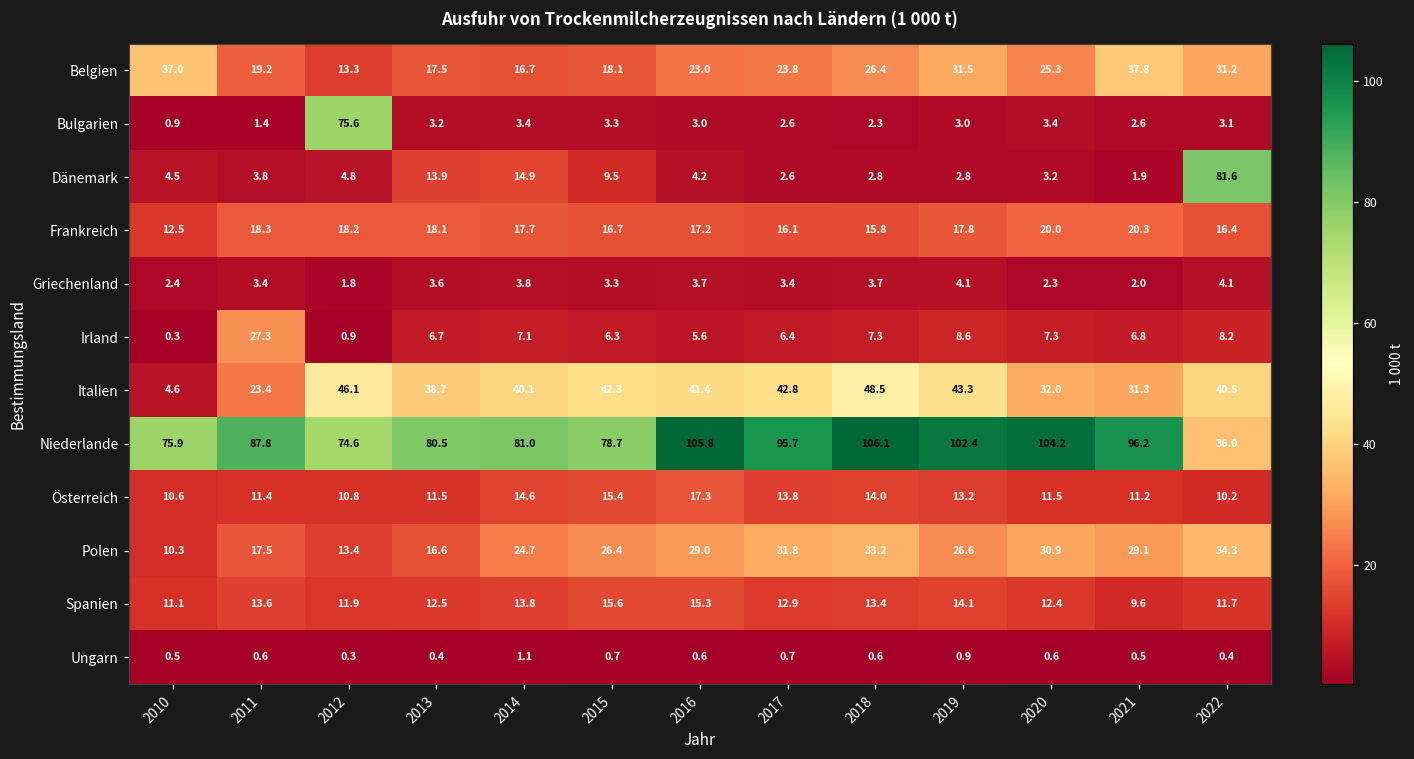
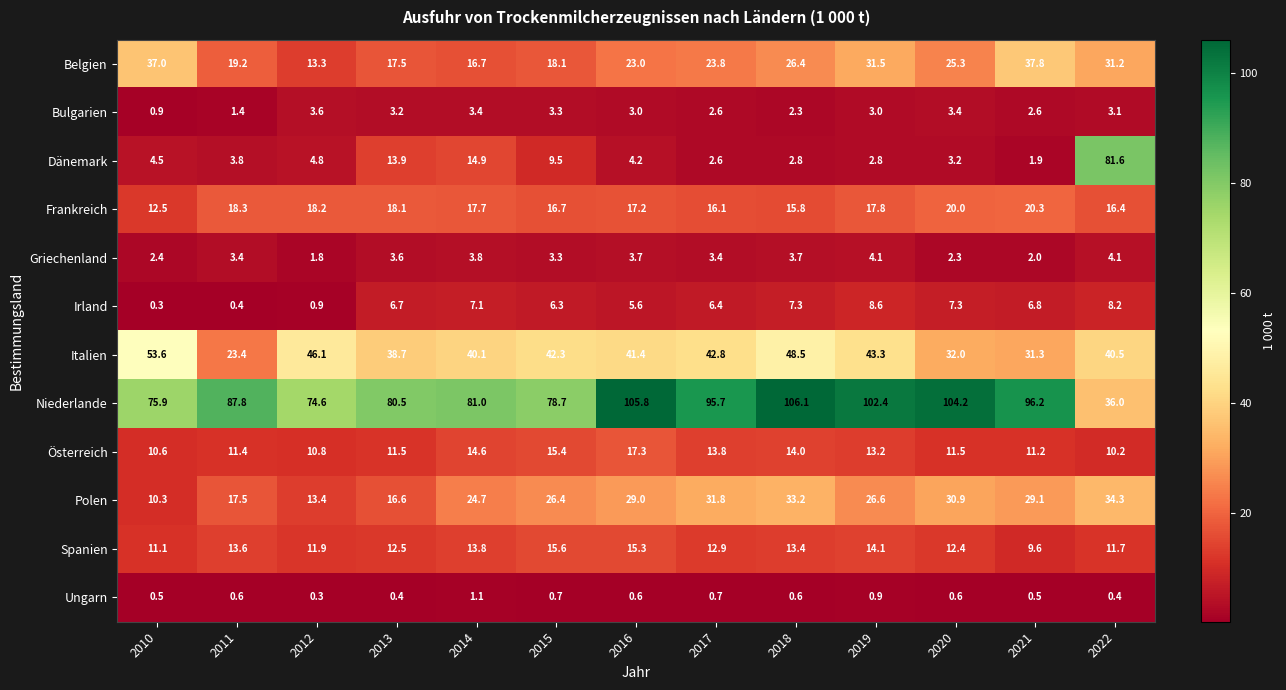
  {
    "Belgien": {
      "2010": 37.0,
      "2011": 19.2,
      "2012": 13.3,
      "2013": 17.5,
      "2014": 16.7,
      "2015": 18.1,
      "2016": 23.0,
      "2017": 23.8,
      "2018": 26.4,
      "2019": 31.5,
      "2020": 25.3,
      "2021": 37.8,
      "2022": 31.2
    },
    "Bulgarien": {
      "2010": 0.9,
      "2011": 1.4,
-     "2012": 75.6,
+     "2012": 3.6,
      "2013": 3.2,
      "2014": 3.4,
      "2015": 3.3,
      "2016": 3.0,
      "2017": 2.6,
      "2018": 2.3,
      "2019": 3.0,
      "2020": 3.4,
      "2021": 2.6,
      "2022": 3.1
    },
    "Dänemark": {
      "2010": 4.5,
      "2011": 3.8,
      "2012": 4.8,
      "2013": 13.9,
      "2014": 14.9,
      "2015": 9.5,
      "2016": 4.2,
      "2017": 2.6,
      "2018": 2.8,
      "2019": 2.8,
      "2020": 3.2,
      "2021": 1.9,
      "2022": 81.6
    },
    "Frankreich": {
      "2010": 12.5,
      "2011": 18.3,
      "2012": 18.2,
      "2013": 18.1,
      "2014": 17.7,
      "2015": 16.7,
      "2016": 17.2,
      "2017": 16.1,
      "2018": 15.8,
      "2019": 17.8,
      "2020": 20.0,
      "2021": 20.3,
      "2022": 16.4
    },
    "Griechenland": {
      "2010": 2.4,
      "2011": 3.4,
      "2012": 1.8,
      "2013": 3.6,
      "2014": 3.8,
      "2015": 3.3,
      "2016": 3.7,
      "2017": 3.4,
      "2018": 3.7,
      "2019": 4.1,
      "2020": 2.3,
      "2021": 2.0,
      "2022": 4.1
    },
    "Irland": {
      "2010": 0.3,
-     "2011": 27.3,
+     "2011": 0.4,
      "2012": 0.9,
      "2013": 6.7,
      "2014": 7.1,
      "2015": 6.3,
      "2016": 5.6,
      "2017": 6.4,
      "2018": 7.3,
      "2019": 8.6,
      "2020": 7.3,
      "2021": 6.8,
      "2022": 8.2
    },
    "Italien": {
-     "2010": 4.6,
+     "2010": 53.6,
      "2011": 23.4,
      "2012": 46.1,
      "2013": 38.7,
      "2014": 40.1,
      "2015": 42.3,
      "2016": 41.4,
      "2017": 42.8,
      "2018": 48.5,
      "2019": 43.3,
      "2020": 32.0,
      "2021": 31.3,
      "2022": 40.5
    },
    "Niederlande": {
      "2010": 75.9,
      "2011": 87.8,
      "2012": 74.6,
      "2013": 80.5,
      "2014": 81.0,
      "2015": 78.7,
      "2016": 105.8,
      "2017": 95.7,
      "2018": 106.1,
      "2019": 102.4,
      "2020": 104.2,
      "2021": 96.2,
      "2022": 36.0
    },
    "Österreich": {
      "2010": 10.6,
      "2011": 11.4,
      "2012": 10.8,
      "2013": 11.5,
      "2014": 14.6,
      "2015": 15.4,
      "2016": 17.3,
      "2017": 13.8,
      "2018": 14.0,
      "2019": 13.2,
      "2020": 11.5,
      "2021": 11.2,
      "2022": 10.2
    },
    "Polen": {
      "2010": 10.3,
      "2011": 17.5,
      "2012": 13.4,
      "2013": 16.6,
      "2014": 24.7,
      "2015": 26.4,
      "2016": 29.0,
      "2017": 31.8,
      "2018": 33.2,
      "2019": 26.6,
      "2020": 30.9,
      "2021": 29.1,
      "2022": 34.3
    },
    "Spanien": {
      "2010": 11.1,
      "2011": 13.6,
      "2012": 11.9,
      "2013": 12.5,
      "2014": 13.8,
      "2015": 15.6,
      "2016": 15.3,
      "2017": 12.9,
      "2018": 13.4,
      "2019": 14.1,
      "2020": 12.4,
      "2021": 9.6,
      "2022": 11.7
    },
    "Ungarn": {
      "2010": 0.5,
      "2011": 0.6,
      "2012": 0.3,
      "2013": 0.4,
      "2014": 1.1,
      "2015": 0.7,
      "2016": 0.6,
      "2017": 0.7,
      "2018": 0.6,
      "2019": 0.9,
      "2020": 0.6,
      "2021": 0.5,
      "2022": 0.4
    }
  }
